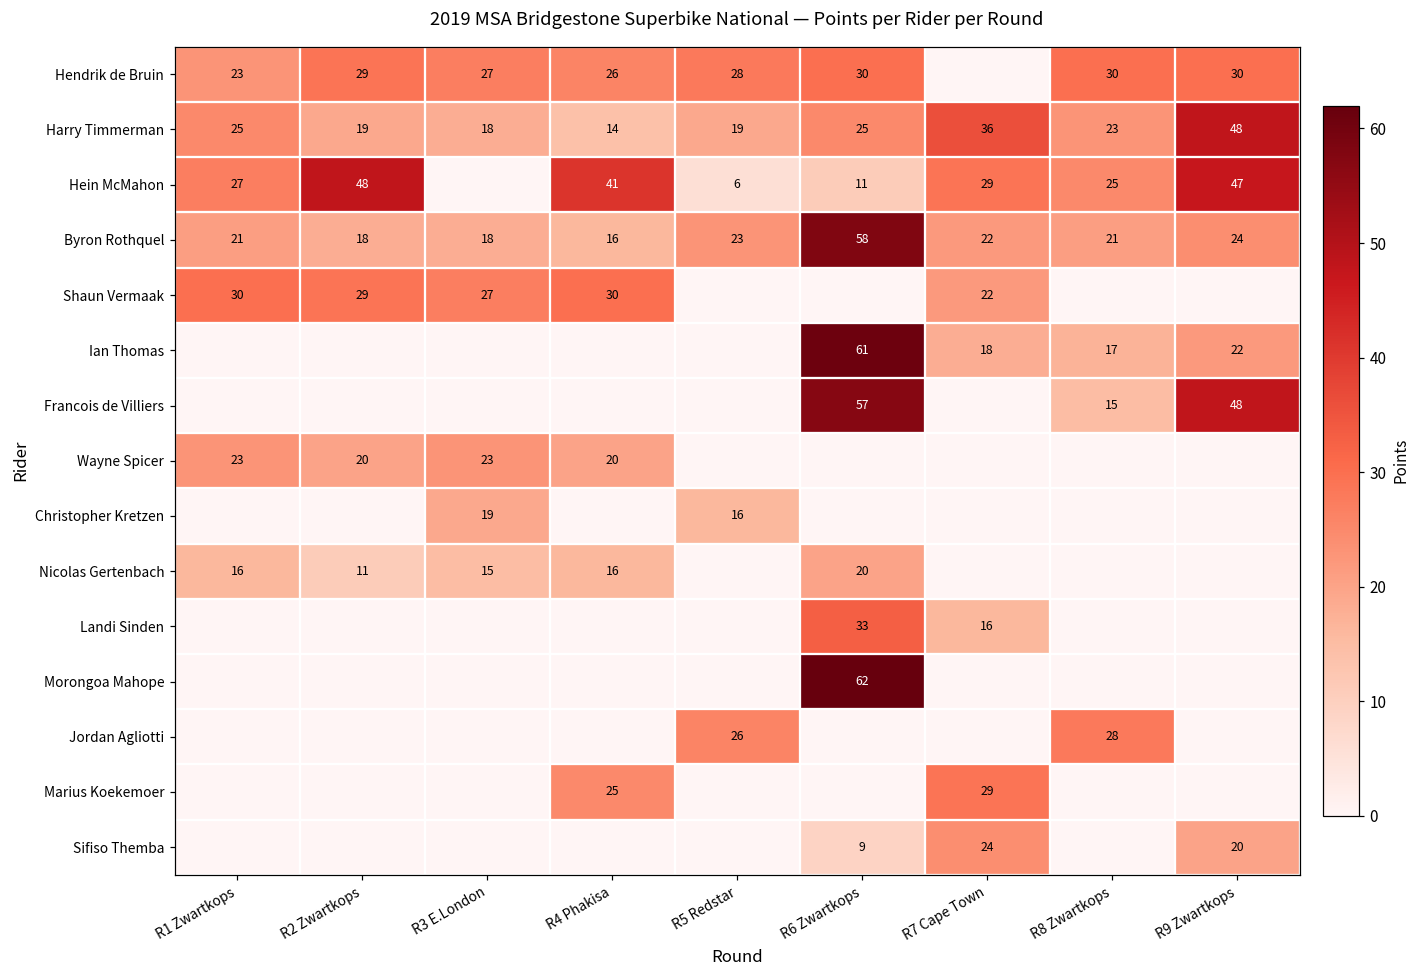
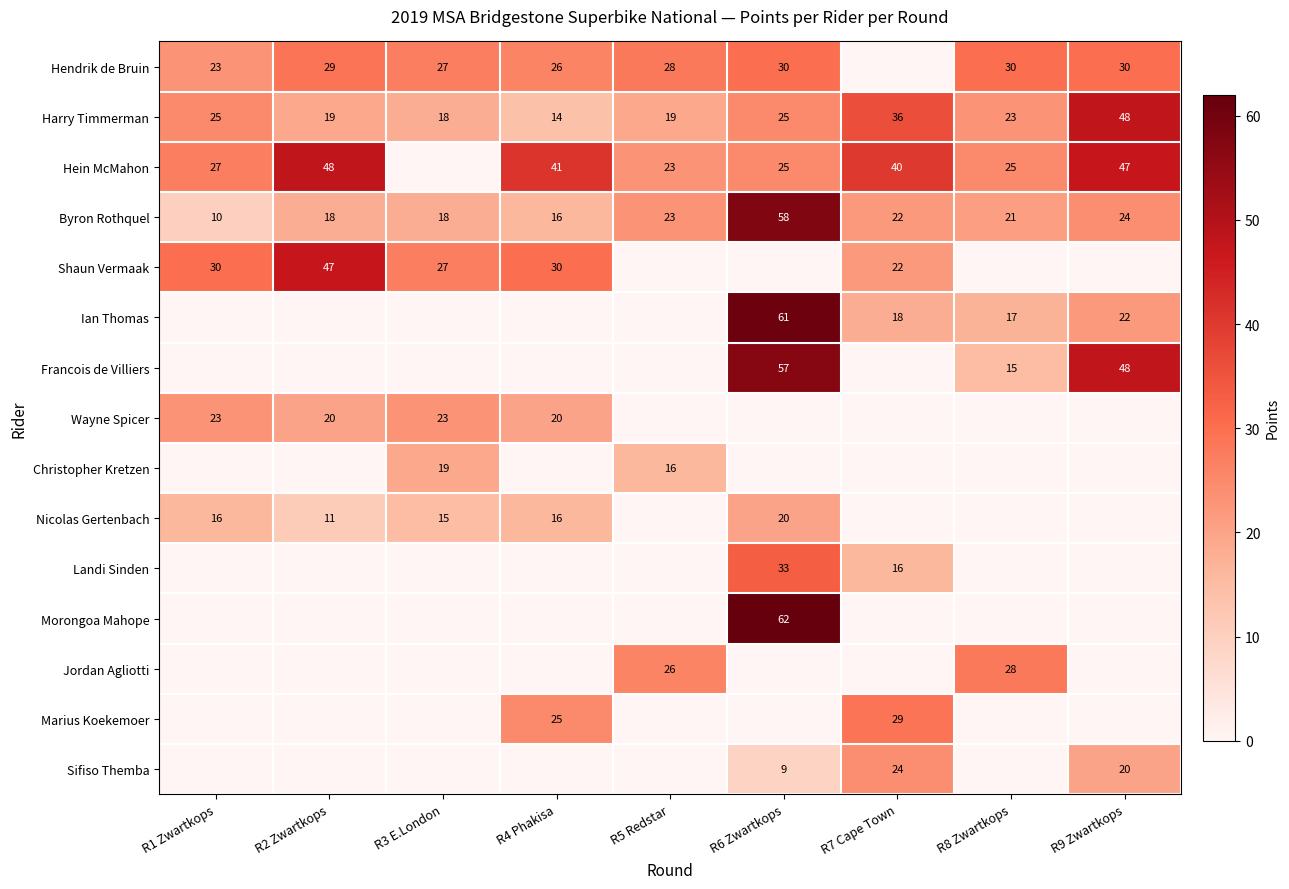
  {
    "Hendrik de Bruin": {
      "R1 Zwartkops": 23,
      "R2 Zwartkops": 29,
      "R3 E.London": 27,
      "R4 Phakisa": 26,
      "R5 Redstar": 28,
      "R6 Zwartkops": 30,
      "R8 Zwartkops": 30,
      "R9 Zwartkops": 30
    },
    "Harry Timmerman": {
      "R1 Zwartkops": 25,
      "R2 Zwartkops": 19,
      "R3 E.London": 18,
      "R4 Phakisa": 14,
      "R5 Redstar": 19,
      "R6 Zwartkops": 25,
      "R7 Cape Town": 36,
      "R8 Zwartkops": 23,
      "R9 Zwartkops": 48
    },
    "Hein McMahon": {
      "R1 Zwartkops": 27,
      "R2 Zwartkops": 48,
      "R4 Phakisa": 41,
-     "R5 Redstar": 6,
-     "R6 Zwartkops": 11,
-     "R7 Cape Town": 29,
+     "R5 Redstar": 23,
+     "R6 Zwartkops": 25,
+     "R7 Cape Town": 40,
      "R8 Zwartkops": 25,
      "R9 Zwartkops": 47
    },
    "Byron Rothquel": {
-     "R1 Zwartkops": 21,
+     "R1 Zwartkops": 10,
      "R2 Zwartkops": 18,
      "R3 E.London": 18,
      "R4 Phakisa": 16,
      "R5 Redstar": 23,
      "R6 Zwartkops": 58,
      "R7 Cape Town": 22,
      "R8 Zwartkops": 21,
      "R9 Zwartkops": 24
    },
    "Shaun Vermaak": {
      "R1 Zwartkops": 30,
-     "R2 Zwartkops": 29,
+     "R2 Zwartkops": 47,
      "R3 E.London": 27,
      "R4 Phakisa": 30,
      "R7 Cape Town": 22
    },
    "Ian Thomas": {
      "R6 Zwartkops": 61,
      "R7 Cape Town": 18,
      "R8 Zwartkops": 17,
      "R9 Zwartkops": 22
    },
    "Francois de Villiers": {
      "R6 Zwartkops": 57,
      "R8 Zwartkops": 15,
      "R9 Zwartkops": 48
    },
    "Wayne Spicer": {
      "R1 Zwartkops": 23,
      "R2 Zwartkops": 20,
      "R3 E.London": 23,
      "R4 Phakisa": 20
    },
    "Christopher Kretzen": {
      "R3 E.London": 19,
      "R5 Redstar": 16
    },
    "Nicolas Gertenbach": {
      "R1 Zwartkops": 16,
      "R2 Zwartkops": 11,
      "R3 E.London": 15,
      "R4 Phakisa": 16,
      "R6 Zwartkops": 20
    },
    "Landi Sinden": {
      "R6 Zwartkops": 33,
      "R7 Cape Town": 16
    },
    "Morongoa Mahope": {
      "R6 Zwartkops": 62
    },
    "Jordan Agliotti": {
      "R5 Redstar": 26,
      "R8 Zwartkops": 28
    },
    "Marius Koekemoer": {
      "R4 Phakisa": 25,
      "R7 Cape Town": 29
    },
    "Sifiso Themba": {
      "R6 Zwartkops": 9,
      "R7 Cape Town": 24,
      "R9 Zwartkops": 20
    }
  }
